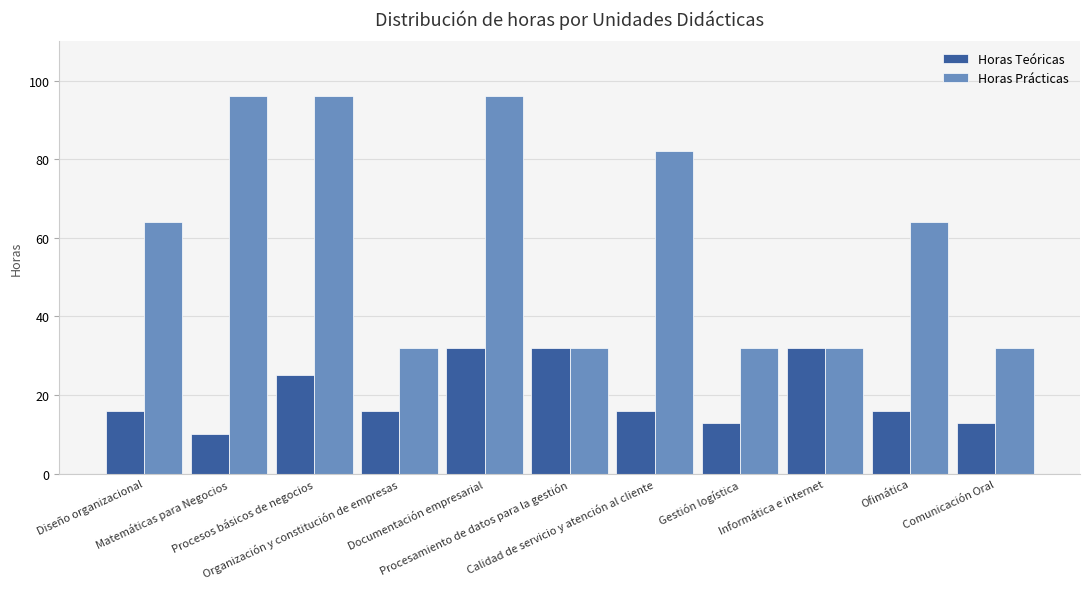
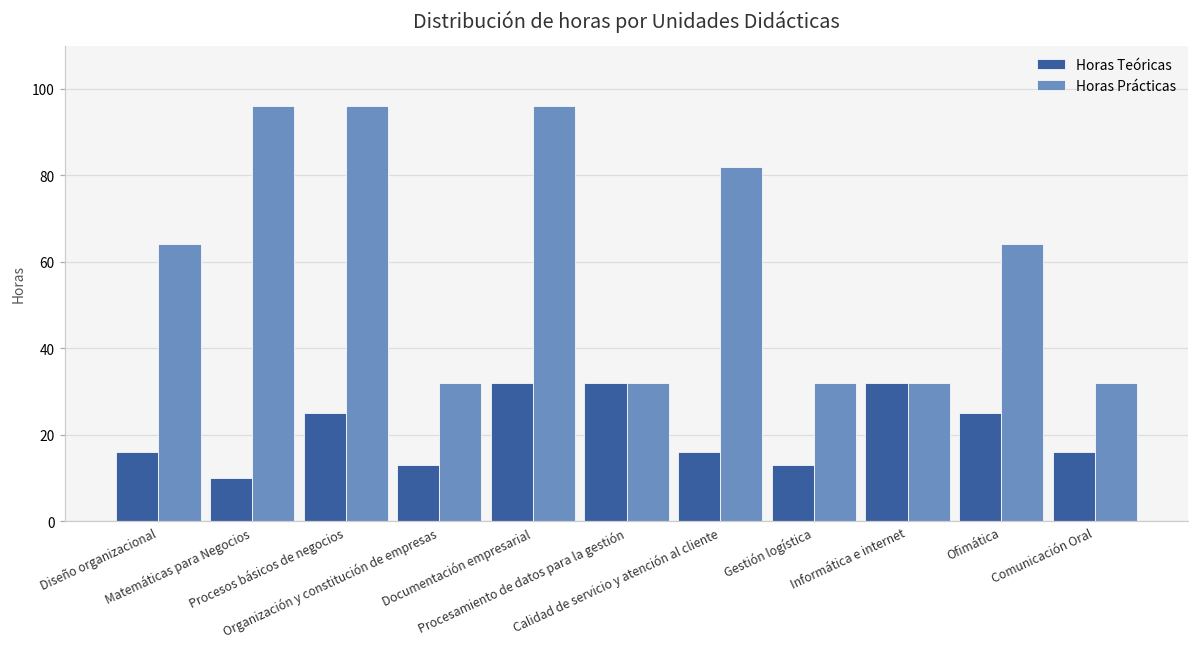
  {
    "Horas Teóricas": {
      "Diseño organizacional": 16,
      "Matemáticas para Negocios": 10,
      "Procesos básicos de negocios": 25,
-     "Organización y constitución de empresas": 16,
+     "Organización y constitución de empresas": 13,
      "Documentación empresarial": 32,
      "Procesamiento de datos para la gestión": 32,
      "Calidad de servicio y atención al cliente": 16,
      "Gestión logística": 13,
      "Informática e internet": 32,
-     "Ofimática": 16,
-     "Comunicación Oral": 13
+     "Ofimática": 25,
+     "Comunicación Oral": 16
    },
    "Horas Prácticas": {
      "Diseño organizacional": 64,
      "Matemáticas para Negocios": 96,
      "Procesos básicos de negocios": 96,
      "Organización y constitución de empresas": 32,
      "Documentación empresarial": 96,
      "Procesamiento de datos para la gestión": 32,
      "Calidad de servicio y atención al cliente": 82,
      "Gestión logística": 32,
      "Informática e internet": 32,
      "Ofimática": 64,
      "Comunicación Oral": 32
    }
  }
